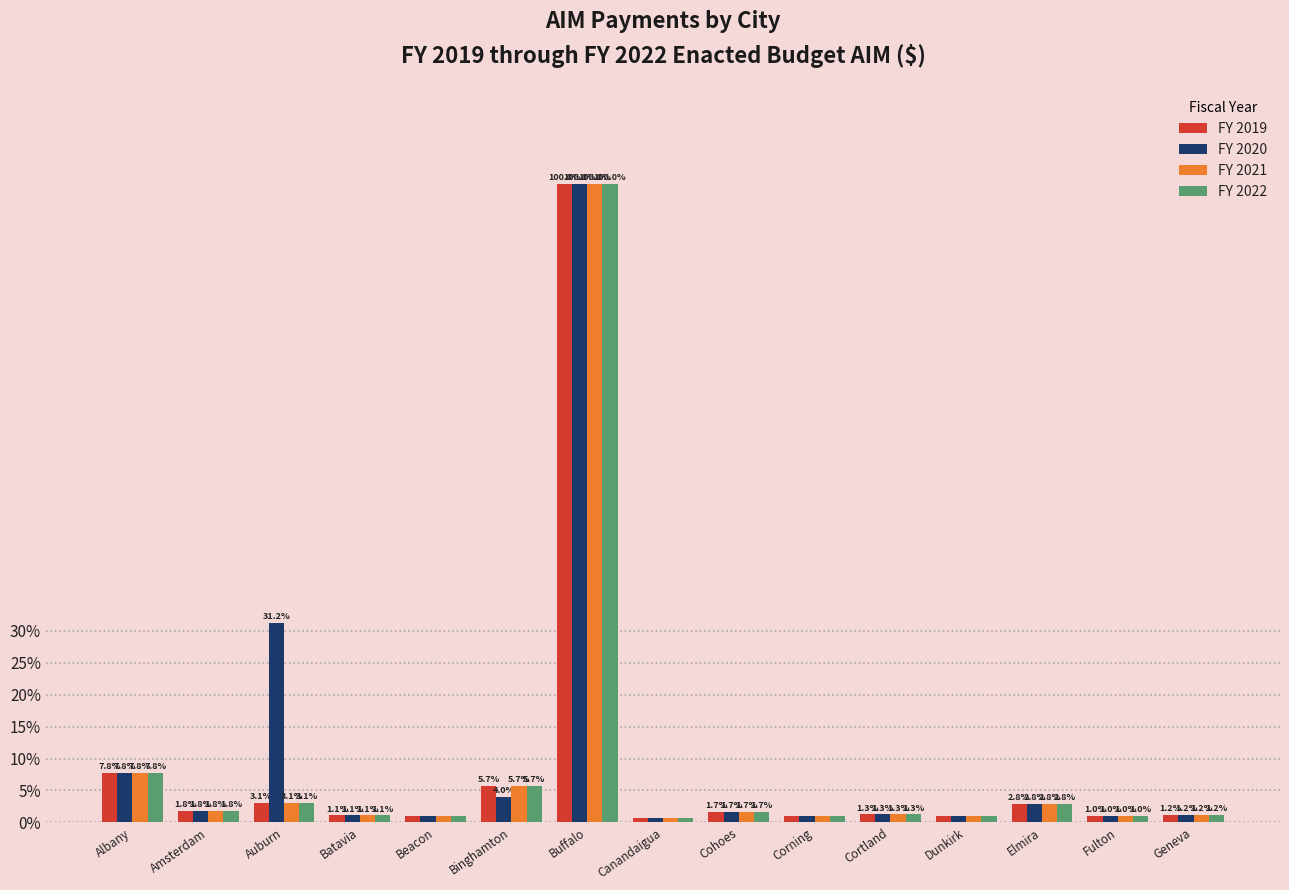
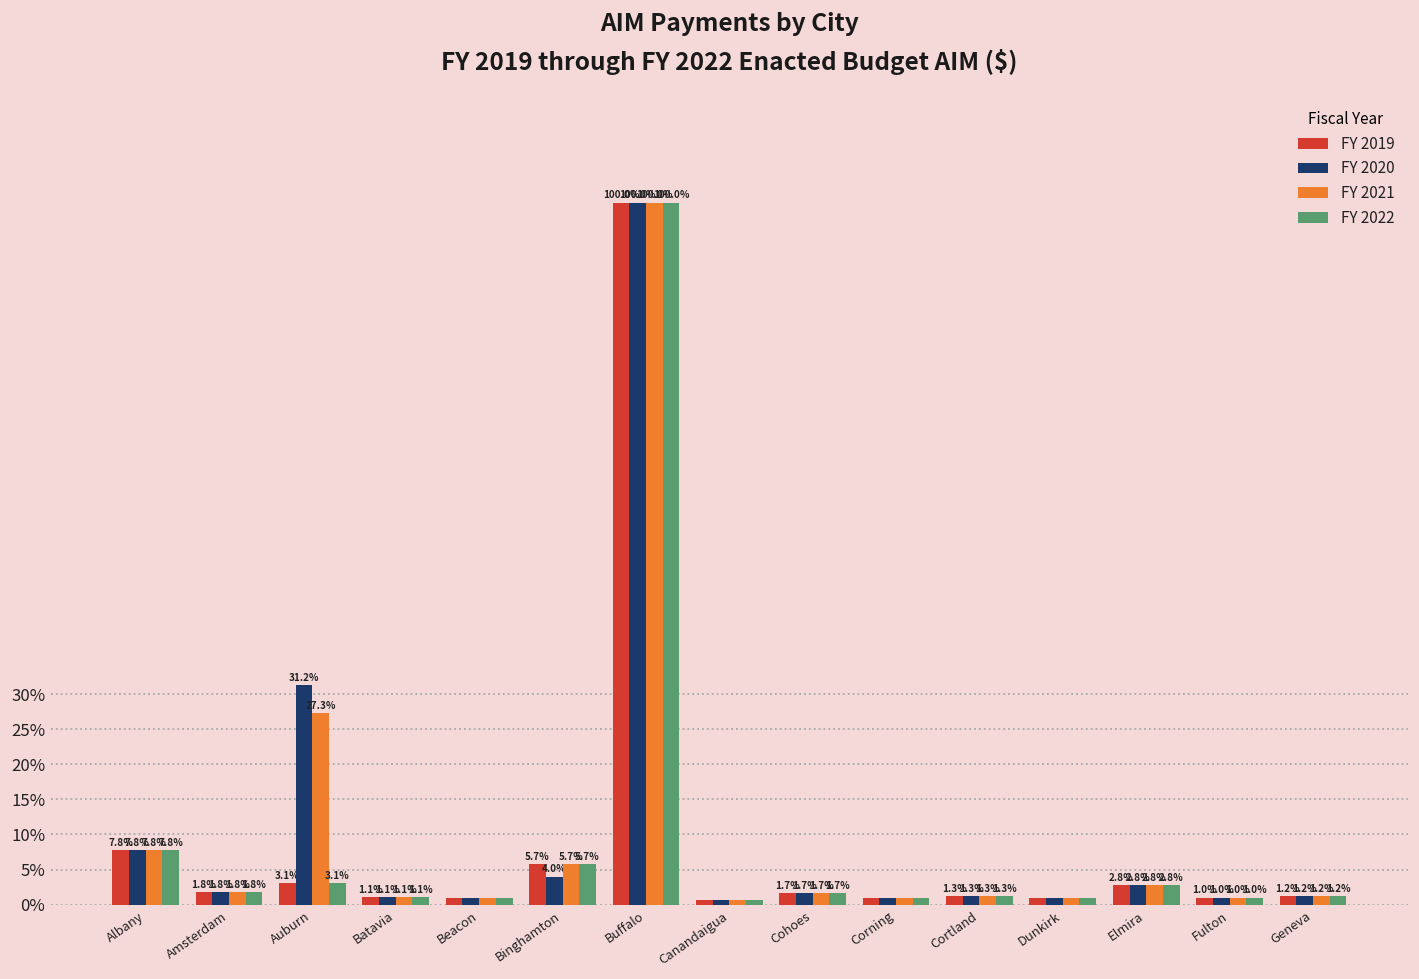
  {
    "FY 2019": {
      "Auburn": "3.1%",
      "Binghamton": "5.7%"
    },
    "FY 2020": {
      "Auburn": "31.2%",
      "Binghamton": "4.0%"
    },
    "FY 2021": {
-     "Auburn": "3.1%"
+     "Auburn": "27.3%"
    },
    "FY 2022": {
      "Auburn": "3.1%"
    }
  }
